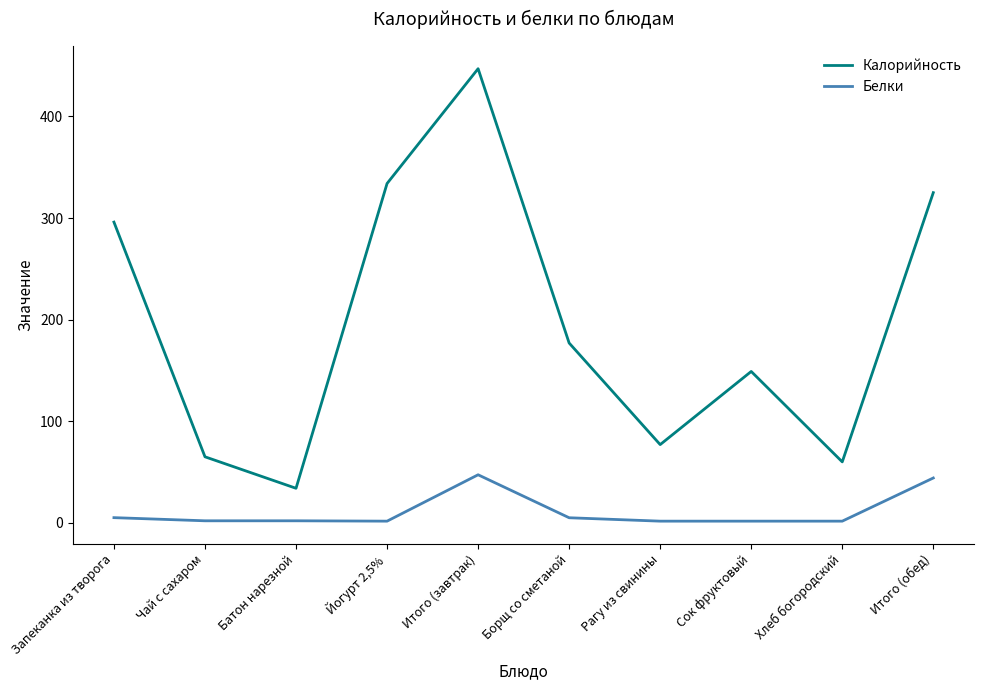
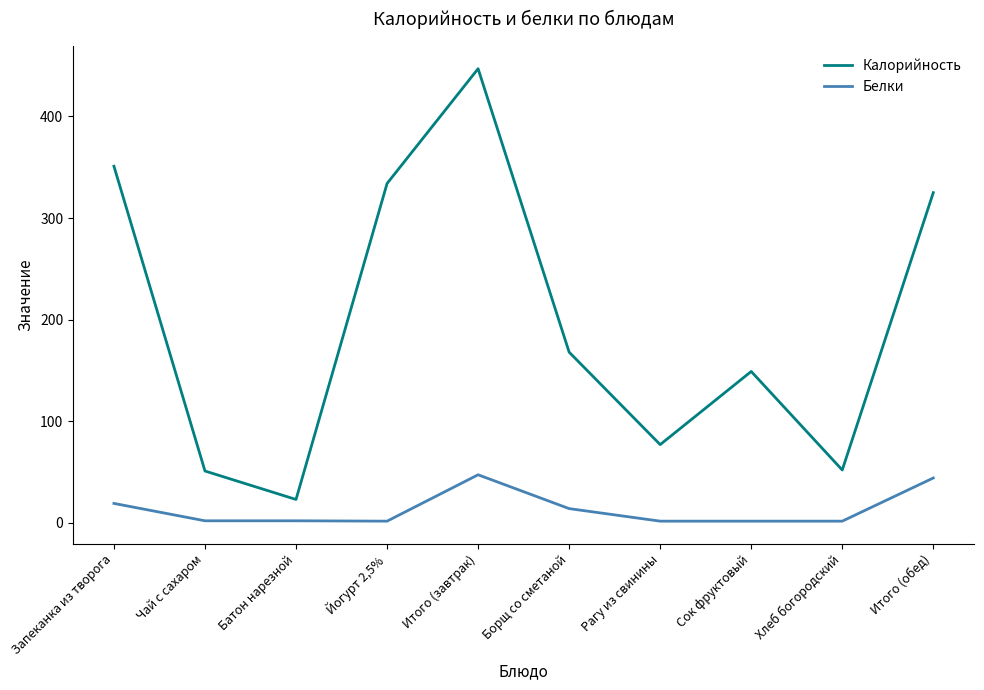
  {
    "Калорийность": {
-     "Запеканка из творога": 296,
-     "Чай с сахаром": 65,
-     "Батон нарезной": 34,
+     "Запеканка из творога": 351,
+     "Чай с сахаром": 51,
+     "Батон нарезной": 23,
      "Йогурт 2,5%": 334,
      "Итого (завтрак)": 447,
-     "Борщ со сметаной": 177,
+     "Борщ со сметаной": 168,
      "Рагу из свинины": 77,
      "Сок фруктовый": 149,
-     "Хлеб богородский": 60,
+     "Хлеб богородский": 52,
      "Итого (обед)": 325
    },
    "Белки": {
-     "Запеканка из творога": 5,
+     "Запеканка из творога": 19,
      "Чай с сахаром": 2,
      "Батон нарезной": 2,
      "Йогурт 2,5%": 2,
      "Итого (завтрак)": 47,
-     "Борщ со сметаной": 5,
+     "Борщ со сметаной": 14,
      "Рагу из свинины": 2,
      "Сок фруктовый": 2,
      "Хлеб богородский": 2,
      "Итого (обед)": 44
    }
  }
